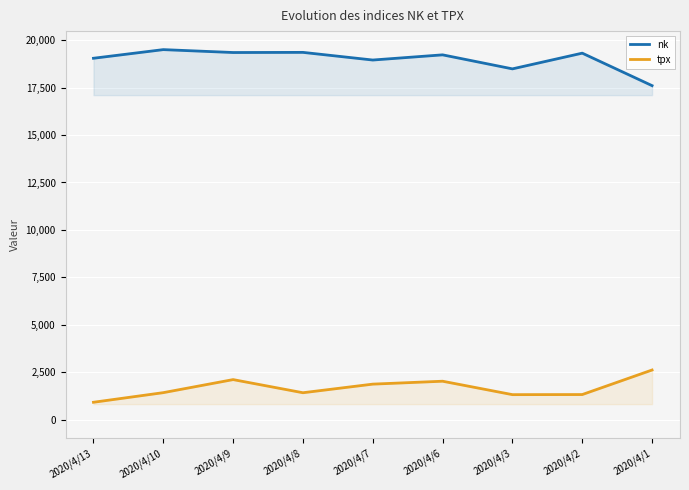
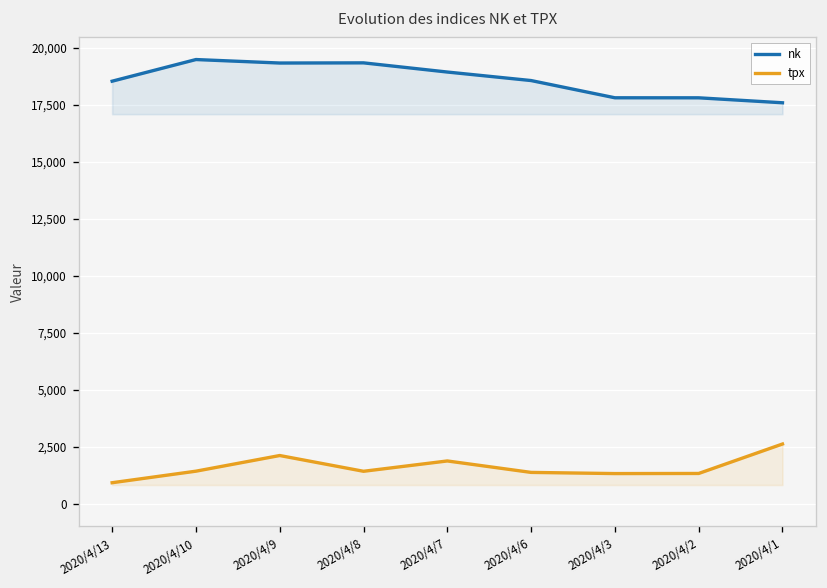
  {
    "nk": {
-     "2020/4/13": "19,000",
+     "2020/4/13": "18,500",
      "2020/4/10": "19,500",
      "2020/4/9": "19,300",
      "2020/4/8": "19,400",
      "2020/4/7": "19,000",
-     "2020/4/6": "19,200",
-     "2020/4/3": "18,500",
-     "2020/4/2": "19,300",
+     "2020/4/6": "18,600",
+     "2020/4/3": "17,800",
+     "2020/4/2": "17,800",
      "2020/4/1": "17,600"
    },
    "tpx": {
      "2020/4/13": "900",
      "2020/4/10": "1,400",
      "2020/4/9": "2,100",
      "2020/4/8": "1,400",
      "2020/4/7": "1,900",
-     "2020/4/6": "2,000",
+     "2020/4/6": "1,400",
      "2020/4/3": "1,300",
      "2020/4/2": "1,300",
      "2020/4/1": "2,600"
    }
  }
